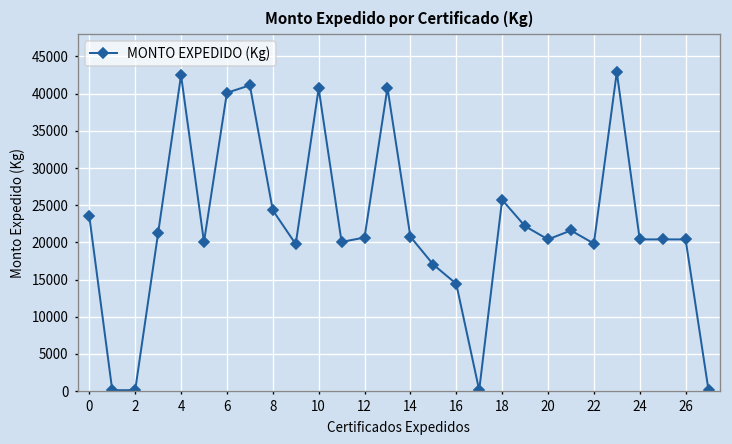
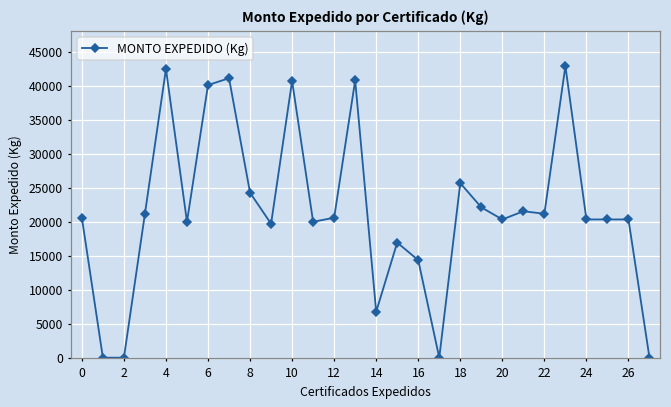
  {
-   "0": 23000,
+   "0": 21000,
    "2": 0,
    "4": 42000,
    "6": 40000,
    "8": 24000,
    "10": 41000,
    "12": 21000,
-   "14": 21000,
+   "14": 7000,
    "16": 14000,
    "18": 26000,
    "20": 20000,
-   "22": 20000,
+   "22": 21000,
    "24": 20000,
    "26": 20000
  }
